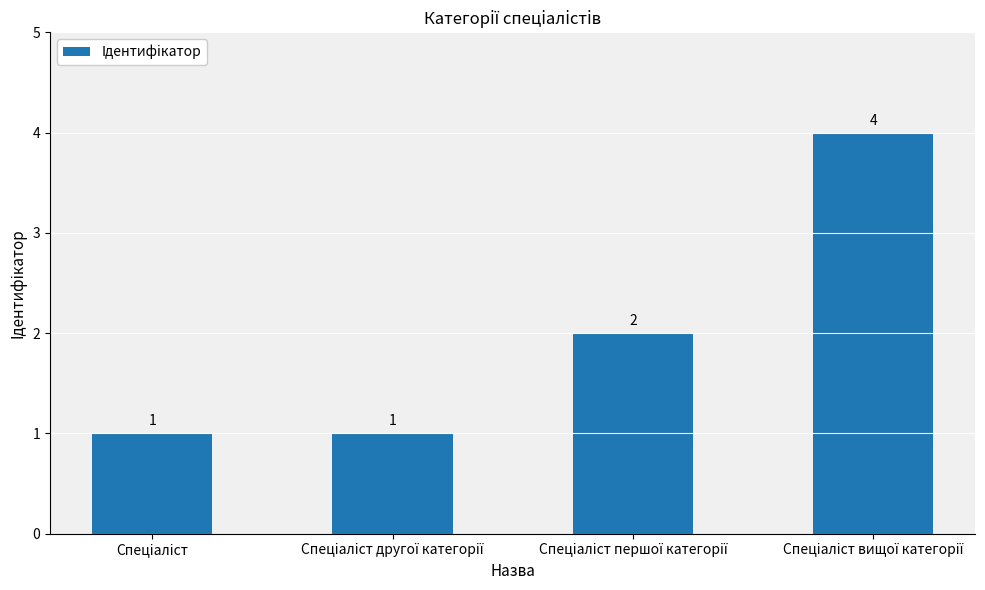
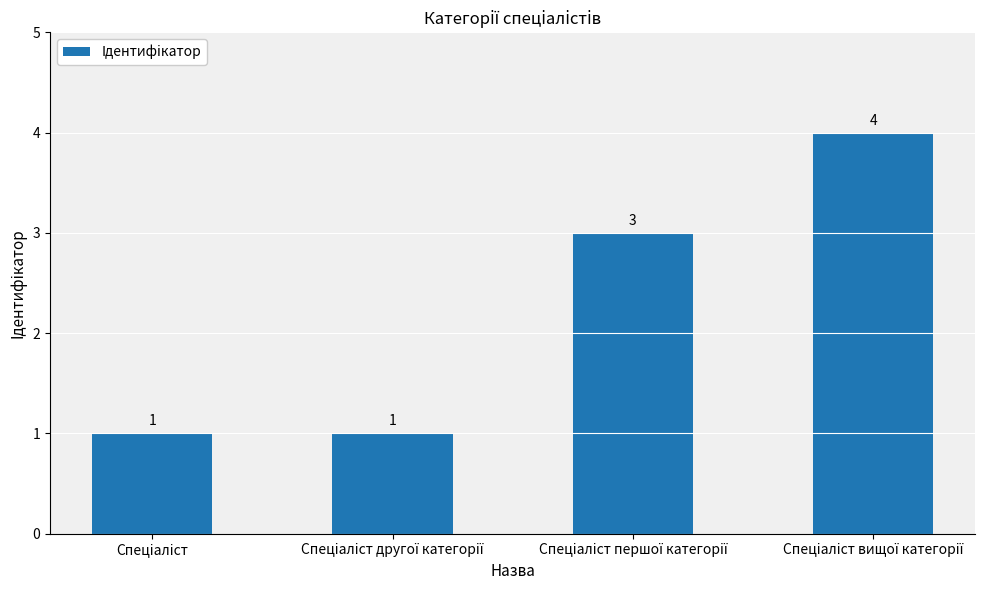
  {
    "Спеціаліст": 1,
    "Спеціаліст другої категорії": 1,
-   "Спеціаліст першої категорії": 2,
+   "Спеціаліст першої категорії": 3,
    "Спеціаліст вищої категорії": 4
  }
